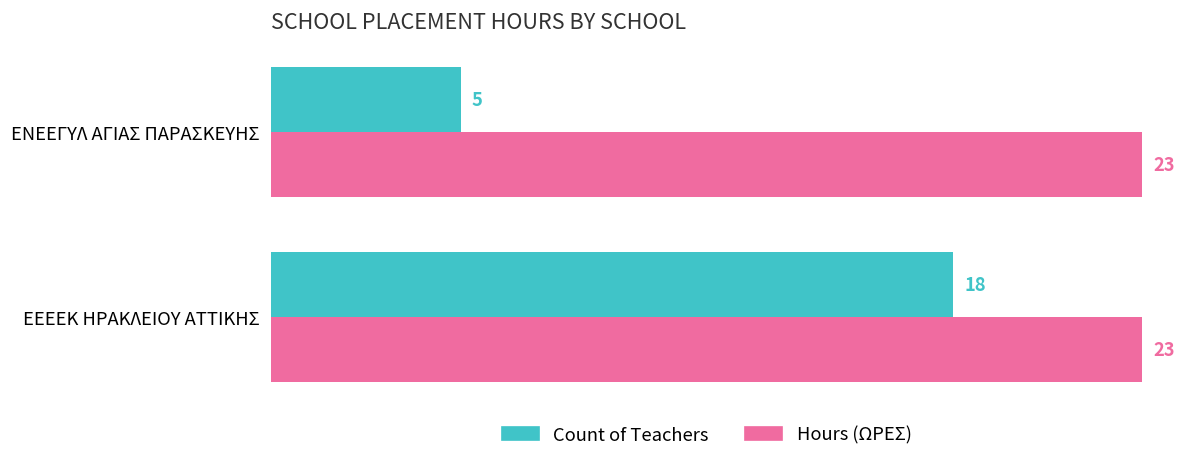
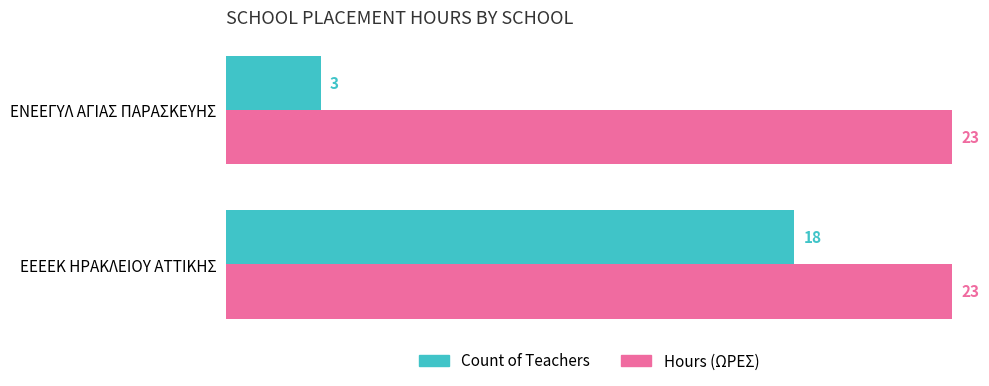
  {
    "Count of Teachers": {
-     "ΕΝΕΕΓΥΛ ΑΓΙΑΣ ΠΑΡΑΣΚΕΥΗΣ": 5,
+     "ΕΝΕΕΓΥΛ ΑΓΙΑΣ ΠΑΡΑΣΚΕΥΗΣ": 3,
      "ΕΕΕΕΚ ΗΡΑΚΛΕΙΟΥ ΑΤΤΙΚΗΣ": 18
    },
    "Hours (ΩΡΕΣ)": {
      "ΕΝΕΕΓΥΛ ΑΓΙΑΣ ΠΑΡΑΣΚΕΥΗΣ": 23,
      "ΕΕΕΕΚ ΗΡΑΚΛΕΙΟΥ ΑΤΤΙΚΗΣ": 23
    }
  }
